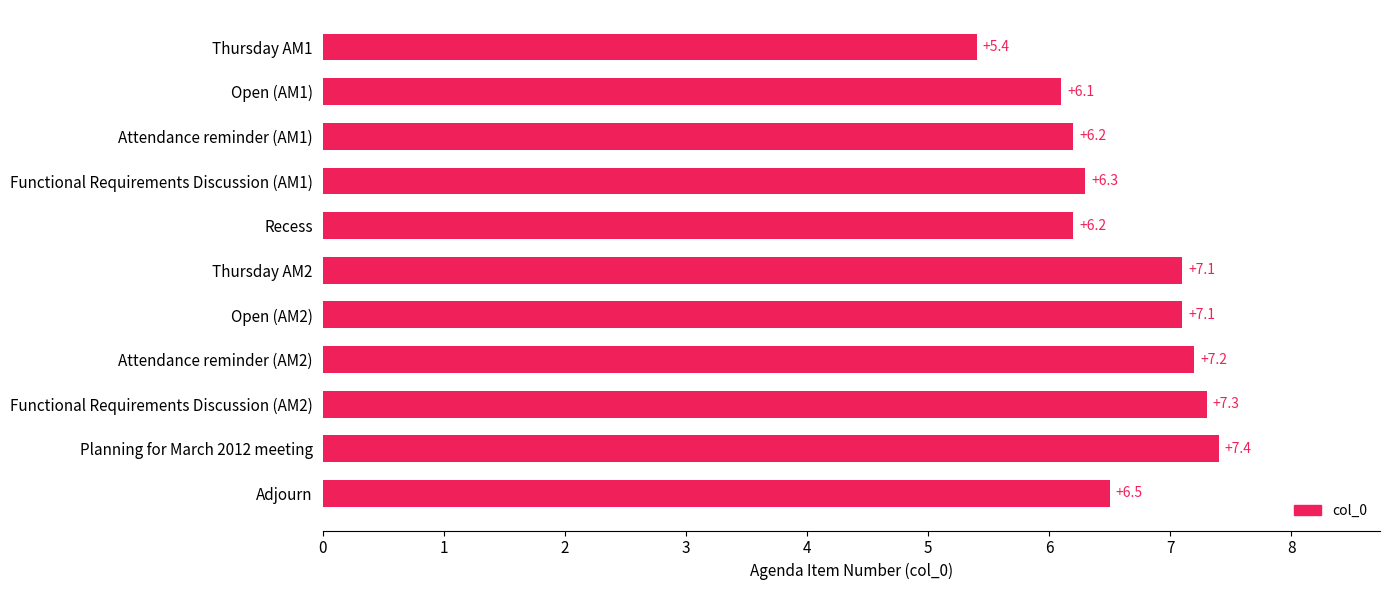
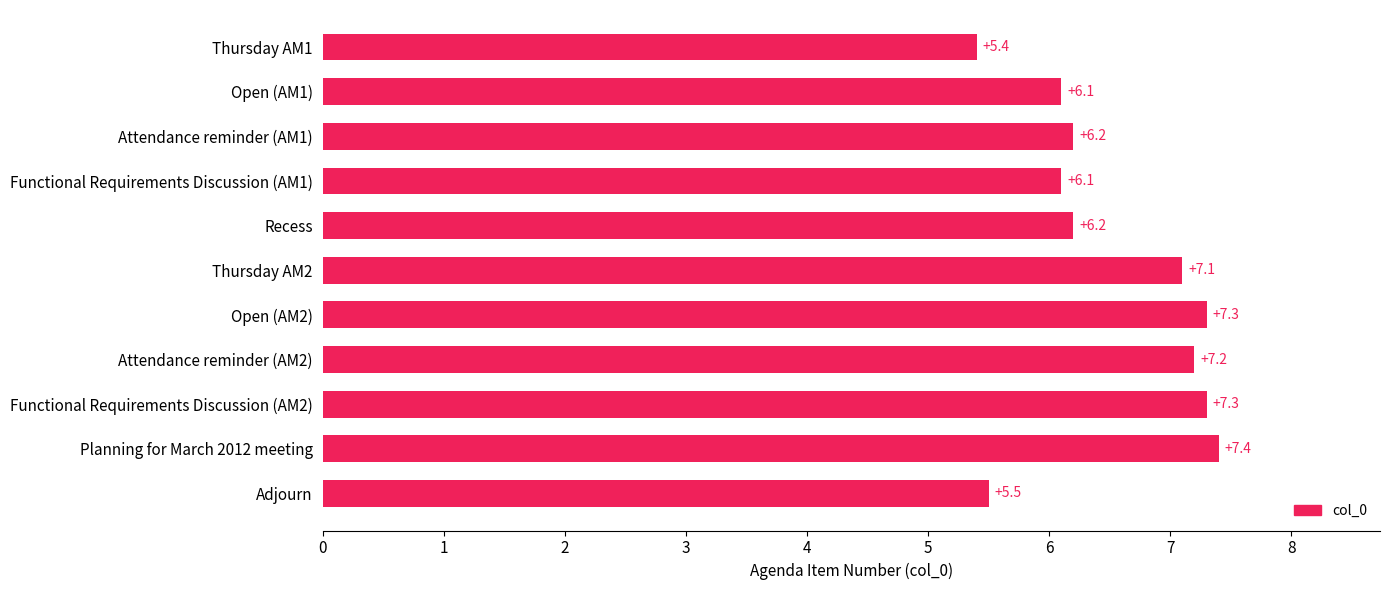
  {
    "Thursday AM1": "+5.4",
    "Open (AM1)": "+6.1",
    "Attendance reminder (AM1)": "+6.2",
-   "Functional Requirements Discussion (AM1)": "+6.3",
+   "Functional Requirements Discussion (AM1)": "+6.1",
    "Recess": "+6.2",
    "Thursday AM2": "+7.1",
-   "Open (AM2)": "+7.1",
+   "Open (AM2)": "+7.3",
    "Attendance reminder (AM2)": "+7.2",
    "Functional Requirements Discussion (AM2)": "+7.3",
    "Planning for March 2012 meeting": "+7.4",
-   "Adjourn": "+6.5"
+   "Adjourn": "+5.5"
  }
